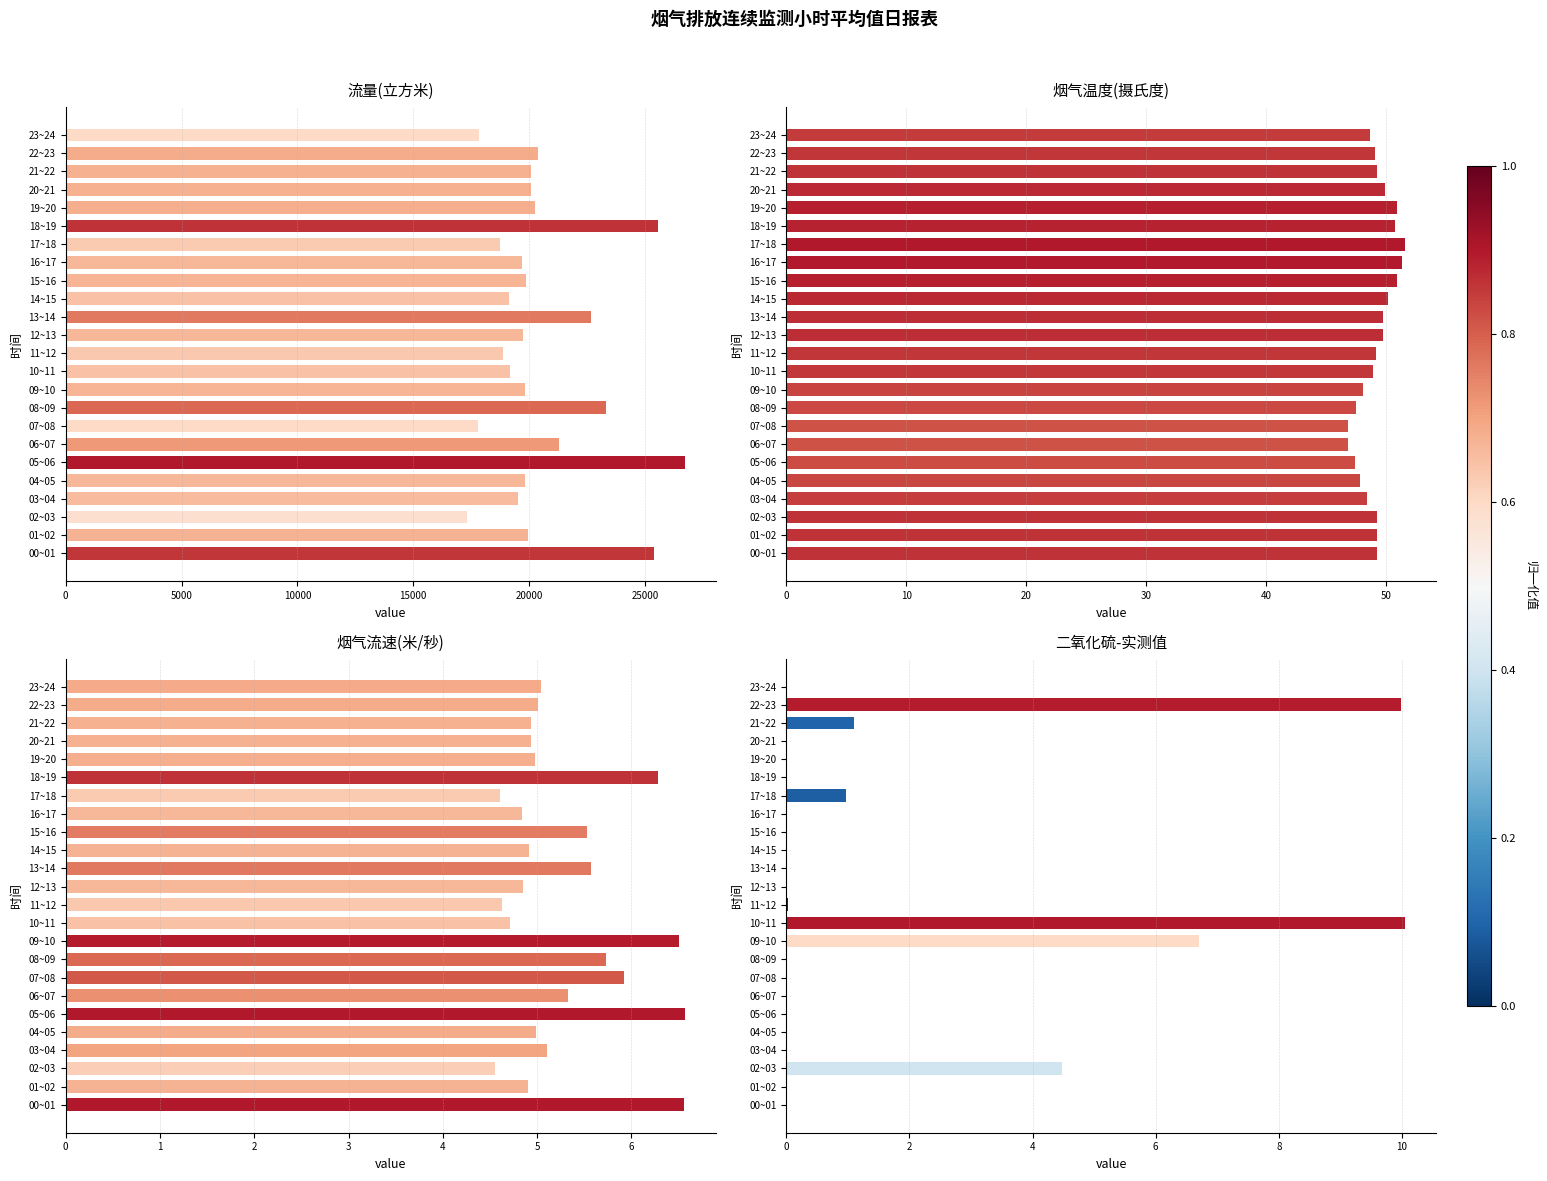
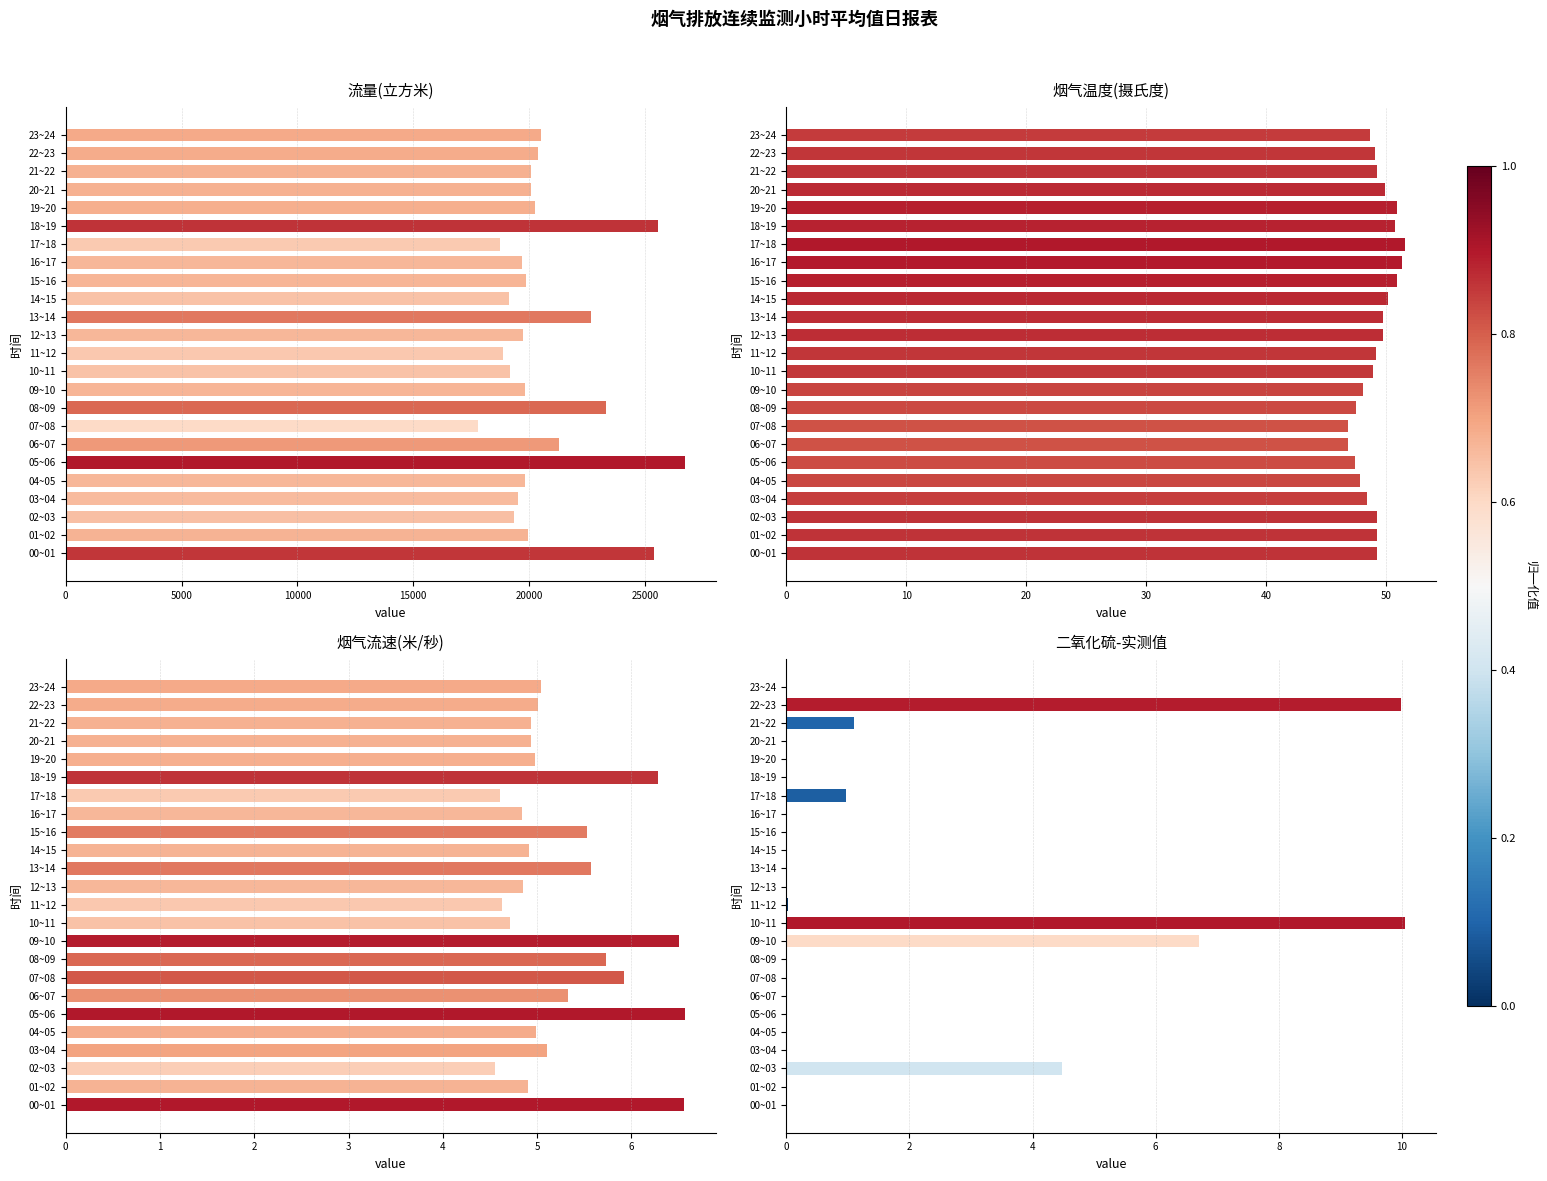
  {
    "流量(立方米)": {
-     "23~24": 17800,
+     "23~24": 20500,
      "22~23": 20400,
      "21~22": 20100,
      "20~21": 20100,
      "19~20": 20200,
      "18~19": 25600,
      "17~18": 18700,
      "16~17": 19700,
      "15~16": 19900,
      "14~15": 19200,
      "13~14": 22700,
      "12~13": 19700,
      "11~12": 18900,
      "10~11": 19200,
      "09~10": 19800,
      "08~09": 23300,
      "07~08": 17800,
      "06~07": 21300,
      "05~06": 26700,
      "04~05": 19800,
      "03~04": 19500,
-     "02~03": 17300,
+     "02~03": 19300,
      "01~02": 20000,
      "00~01": 25400
    },
    "烟气温度(摄氏度)": {
      "23~24": 48.7,
      "22~23": 49.1,
      "21~22": 49.3,
      "20~21": 50.0,
      "19~20": 50.9,
      "18~19": 50.8,
      "17~18": 51.6,
      "16~17": 51.4,
      "15~16": 50.9,
      "14~15": 50.2,
      "13~14": 49.8,
      "12~13": 49.8,
      "11~12": 49.2,
      "10~11": 48.9,
      "09~10": 48.0,
      "08~09": 47.5,
      "07~08": 46.8,
      "06~07": 46.8,
      "05~06": 47.4,
      "04~05": 47.8,
      "03~04": 48.4,
      "02~03": 49.3,
      "01~02": 49.3,
      "00~01": 49.3
    },
    "烟气流速(米/秒)": {
      "23~24": 5.0,
      "22~23": 5.0,
      "21~22": 4.9,
      "20~21": 4.9,
      "19~20": 5.0,
      "18~19": 6.3,
      "17~18": 4.6,
      "16~17": 4.8,
      "15~16": 5.5,
      "14~15": 4.9,
      "13~14": 5.6,
      "12~13": 4.8,
      "11~12": 4.6,
      "10~11": 4.7,
      "09~10": 6.5,
      "08~09": 5.7,
      "07~08": 5.9,
      "06~07": 5.3,
      "05~06": 6.6,
      "04~05": 5.0,
      "03~04": 5.1,
      "02~03": 4.6,
      "01~02": 4.9,
      "00~01": 6.6
    },
    "二氧化硫-实测值": {
      "23~24": 0.0,
      "22~23": 10.0,
      "21~22": 1.1,
      "20~21": 0.0,
      "19~20": 0.0,
      "18~19": 0.0,
      "17~18": 1.0,
      "16~17": 0.0,
      "15~16": 0.0,
      "14~15": 0.0,
      "13~14": 0.0,
      "12~13": 0.0,
      "10~11": 10.0,
      "09~10": 6.7,
      "08~09": 0.0,
      "07~08": 0.0,
      "06~07": 0.0,
      "05~06": 0.0,
      "04~05": 0.0,
      "03~04": 0.0,
      "02~03": 4.5,
      "00~01": 0.0
    }
  }
